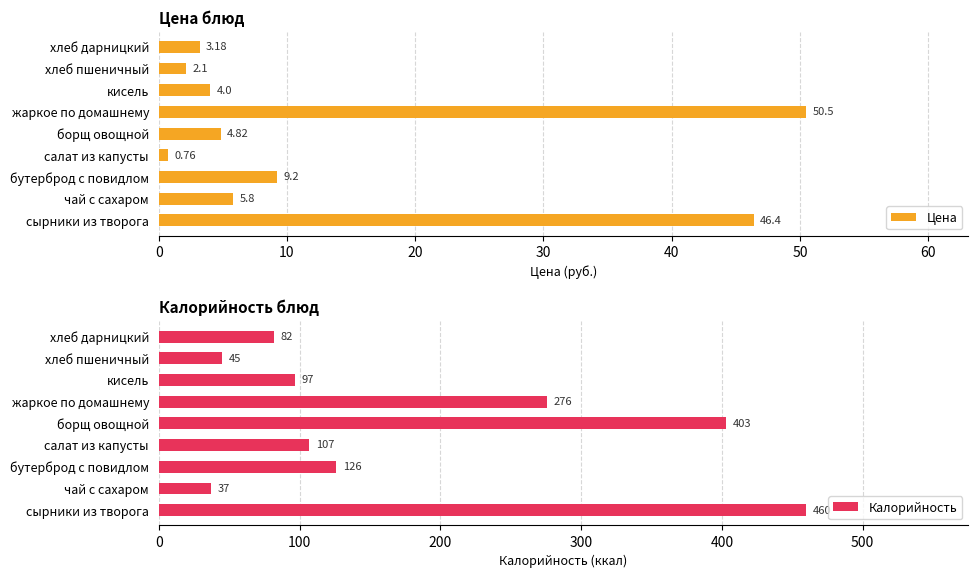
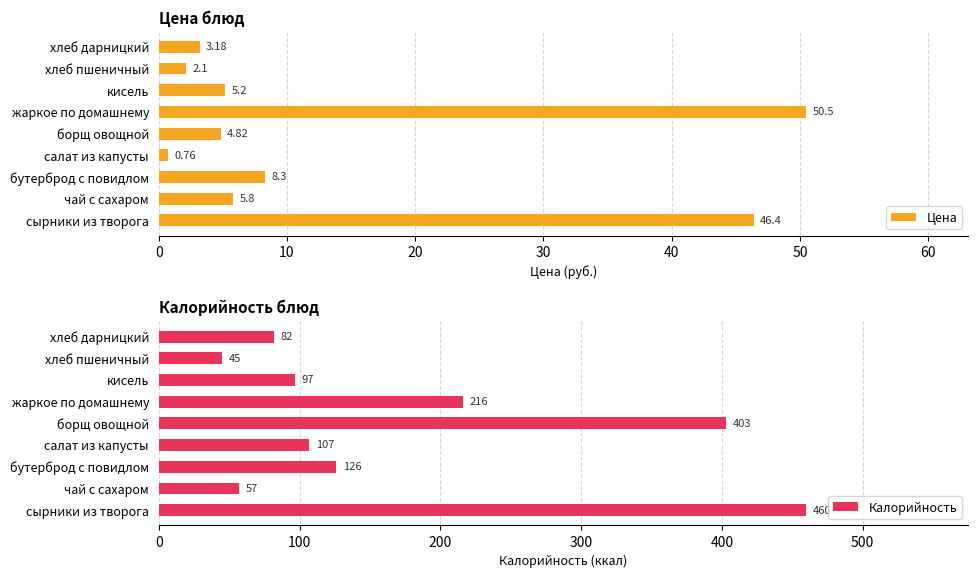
  {
    "Цена блюд": {
      "хлеб дарницкий": 3.18,
      "хлеб пшеничный": 2.1,
-     "кисель": 4.0,
+     "кисель": 5.2,
      "жаркое по домашнему": 50.5,
      "борщ овощной": 4.82,
      "салат из капусты": 0.76,
-     "бутерброд с повидлом": 9.2,
+     "бутерброд с повидлом": 8.3,
      "чай с сахаром": 5.8,
      "сырники из творога": 46.4
    },
    "Калорийность блюд": {
      "хлеб дарницкий": 82,
      "хлеб пшеничный": 45,
      "кисель": 97,
-     "жаркое по домашнему": 276,
+     "жаркое по домашнему": 216,
      "борщ овощной": 403,
      "салат из капусты": 107,
      "бутерброд с повидлом": 126,
-     "чай с сахаром": 37
+     "чай с сахаром": 57
    }
  }
